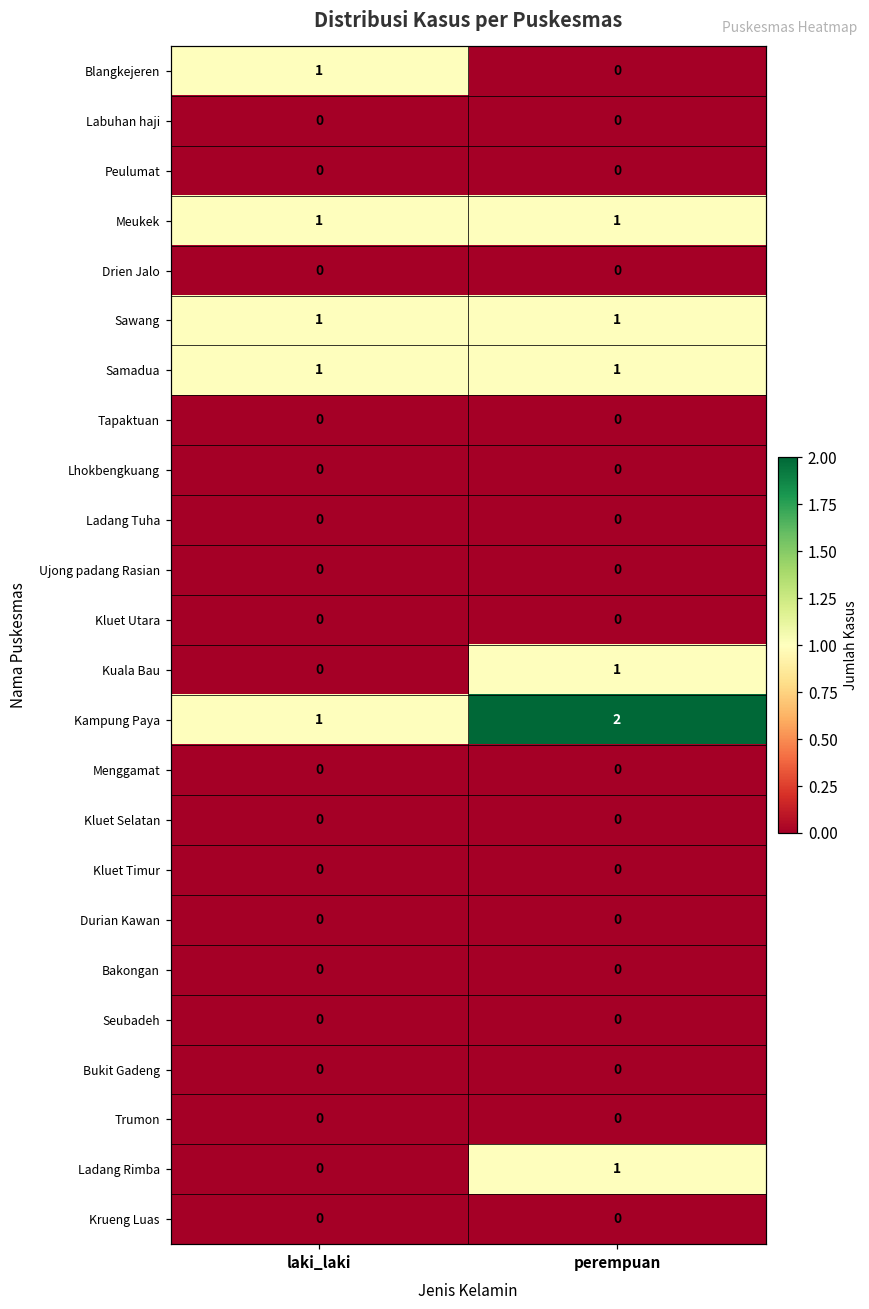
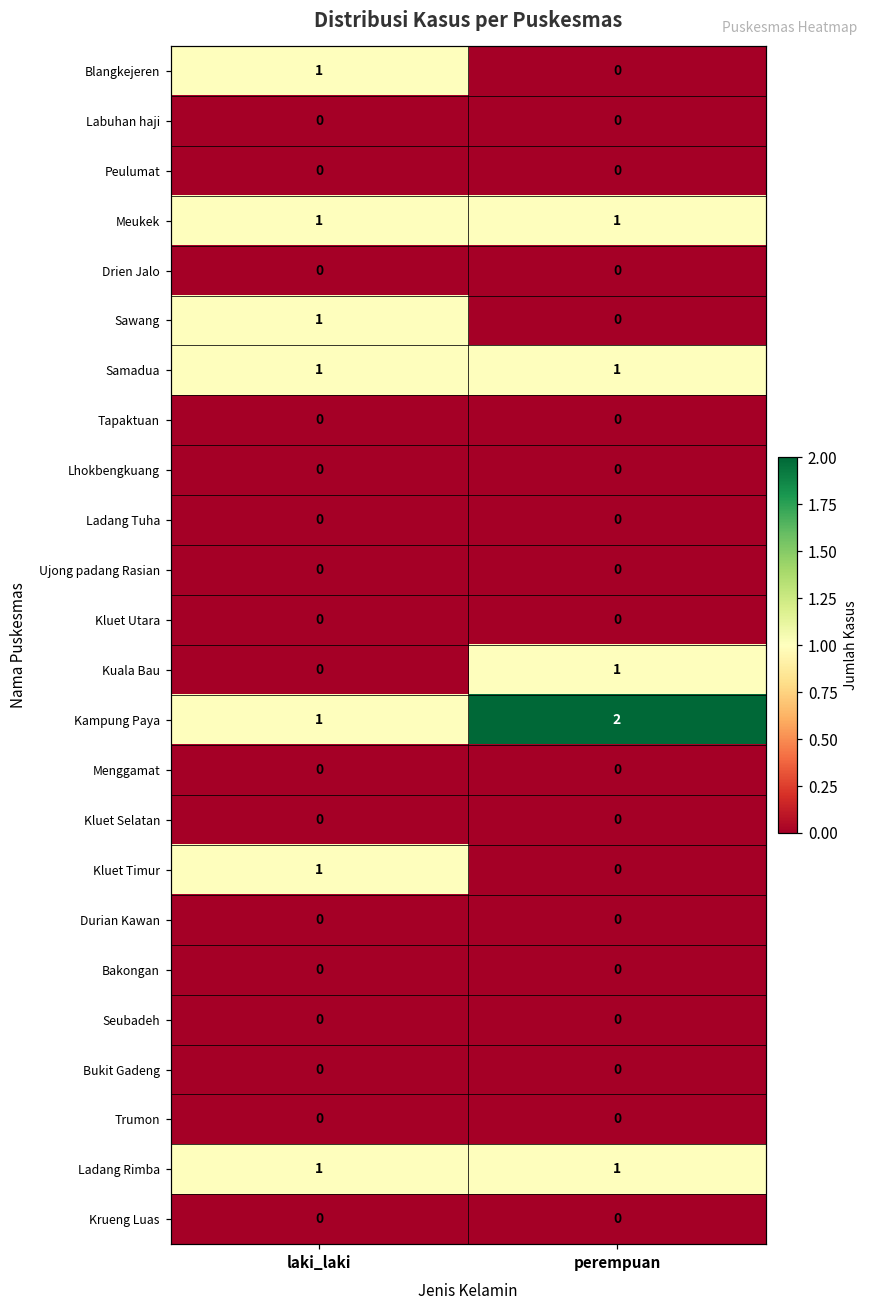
  {
    "Blangkejeren": {
      "laki_laki": 1,
      "perempuan": 0
    },
    "Labuhan haji": {
      "laki_laki": 0,
      "perempuan": 0
    },
    "Peulumat": {
      "laki_laki": 0,
      "perempuan": 0
    },
    "Meukek": {
      "laki_laki": 1,
      "perempuan": 1
    },
    "Drien Jalo": {
      "laki_laki": 0,
      "perempuan": 0
    },
    "Sawang": {
      "laki_laki": 1,
-     "perempuan": 1
+     "perempuan": 0
    },
    "Samadua": {
      "laki_laki": 1,
      "perempuan": 1
    },
    "Tapaktuan": {
      "laki_laki": 0,
      "perempuan": 0
    },
    "Lhokbengkuang": {
      "laki_laki": 0,
      "perempuan": 0
    },
    "Ladang Tuha": {
      "laki_laki": 0,
      "perempuan": 0
    },
    "Ujong padang Rasian": {
      "laki_laki": 0,
      "perempuan": 0
    },
    "Kluet Utara": {
      "laki_laki": 0,
      "perempuan": 0
    },
    "Kuala Bau": {
      "laki_laki": 0,
      "perempuan": 1
    },
    "Kampung Paya": {
      "laki_laki": 1,
      "perempuan": 2
    },
    "Menggamat": {
      "laki_laki": 0,
      "perempuan": 0
    },
    "Kluet Selatan": {
      "laki_laki": 0,
      "perempuan": 0
    },
    "Kluet Timur": {
-     "laki_laki": 0,
+     "laki_laki": 1,
      "perempuan": 0
    },
    "Durian Kawan": {
      "laki_laki": 0,
      "perempuan": 0
    },
    "Bakongan": {
      "laki_laki": 0,
      "perempuan": 0
    },
    "Seubadeh": {
      "laki_laki": 0,
      "perempuan": 0
    },
    "Bukit Gadeng": {
      "laki_laki": 0,
      "perempuan": 0
    },
    "Trumon": {
      "laki_laki": 0,
      "perempuan": 0
    },
    "Ladang Rimba": {
-     "laki_laki": 0,
+     "laki_laki": 1,
      "perempuan": 1
    },
    "Krueng Luas": {
      "laki_laki": 0,
      "perempuan": 0
    }
  }
